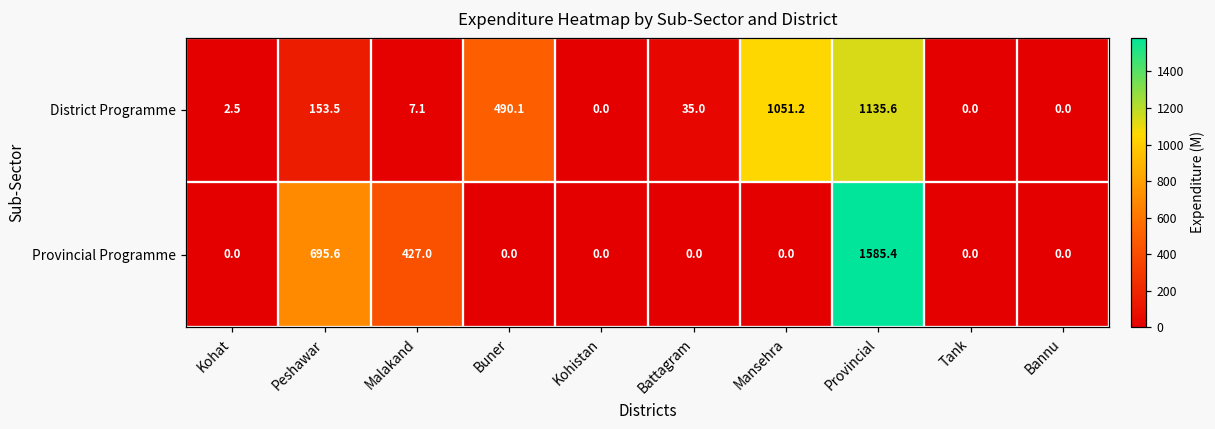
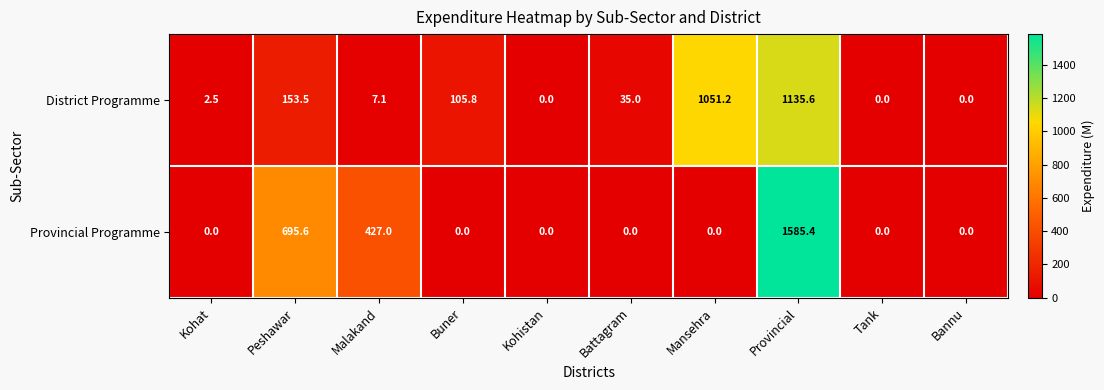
  {
    "District Programme": {
      "Kohat": 2.5,
      "Peshawar": 153.5,
      "Malakand": 7.1,
-     "Buner": 490.1,
+     "Buner": 105.8,
      "Kohistan": 0.0,
      "Battagram": 35.0,
      "Mansehra": 1051.2,
      "Provincial": 1135.6,
      "Tank": 0.0,
      "Bannu": 0.0
    },
    "Provincial Programme": {
      "Kohat": 0.0,
      "Peshawar": 695.6,
      "Malakand": 427.0,
      "Buner": 0.0,
      "Kohistan": 0.0,
      "Battagram": 0.0,
      "Mansehra": 0.0,
      "Provincial": 1585.4,
      "Tank": 0.0,
      "Bannu": 0.0
    }
  }
